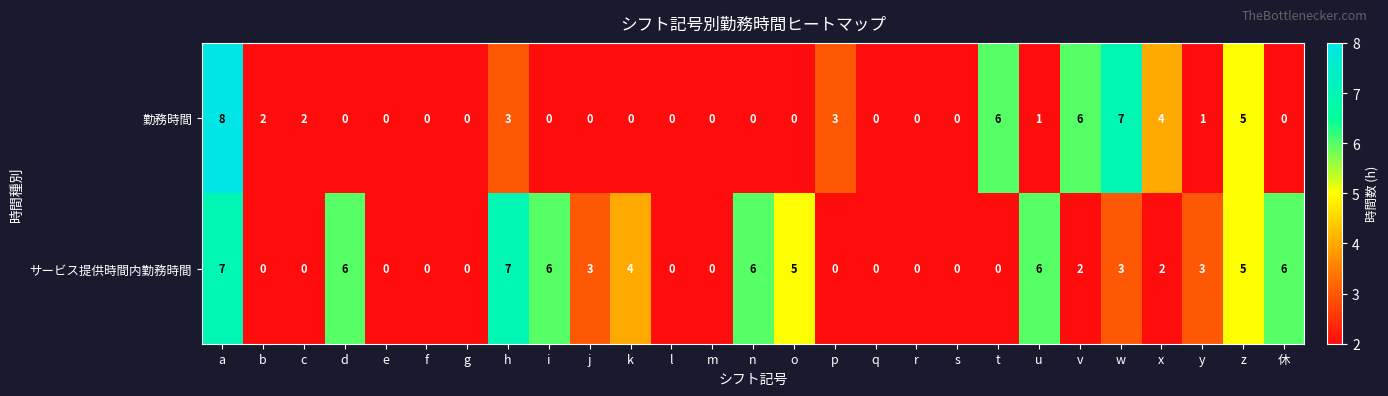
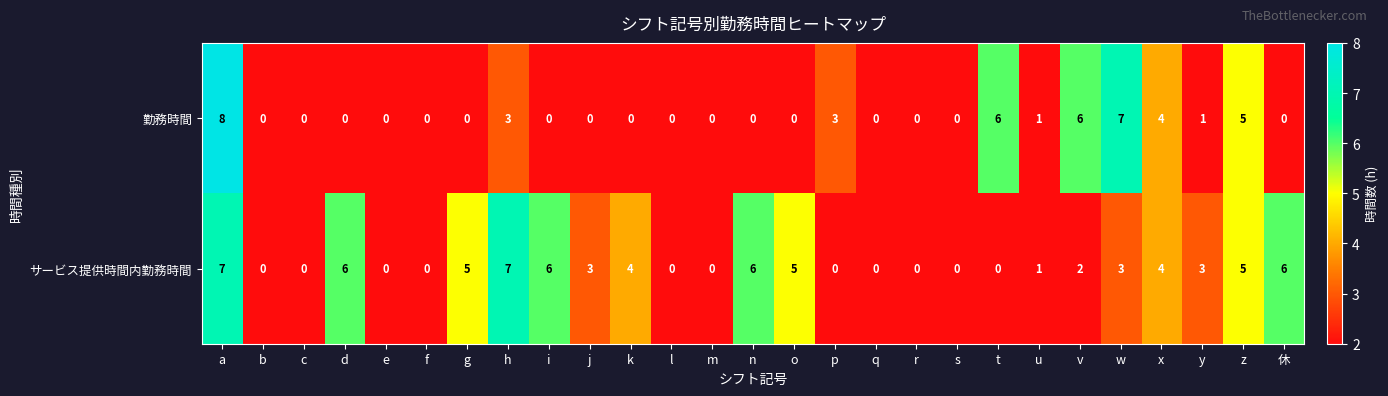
  {
    "勤務時間": {
      "a": 8,
-     "b": 2,
-     "c": 2,
+     "b": 0,
+     "c": 0,
      "d": 0,
      "e": 0,
      "f": 0,
      "g": 0,
      "h": 3,
      "i": 0,
      "j": 0,
      "k": 0,
      "l": 0,
      "m": 0,
      "n": 0,
      "o": 0,
      "p": 3,
      "q": 0,
      "r": 0,
      "s": 0,
      "t": 6,
      "u": 1,
      "v": 6,
      "w": 7,
      "x": 4,
      "y": 1,
      "z": 5,
      "休": 0
    },
    "サービス提供時間内勤務時間": {
      "a": 7,
      "b": 0,
      "c": 0,
      "d": 6,
      "e": 0,
      "f": 0,
-     "g": 0,
+     "g": 5,
      "h": 7,
      "i": 6,
      "j": 3,
      "k": 4,
      "l": 0,
      "m": 0,
      "n": 6,
      "o": 5,
      "p": 0,
      "q": 0,
      "r": 0,
      "s": 0,
      "t": 0,
-     "u": 6,
+     "u": 1,
      "v": 2,
      "w": 3,
-     "x": 2,
+     "x": 4,
      "y": 3,
      "z": 5,
      "休": 6
    }
  }
